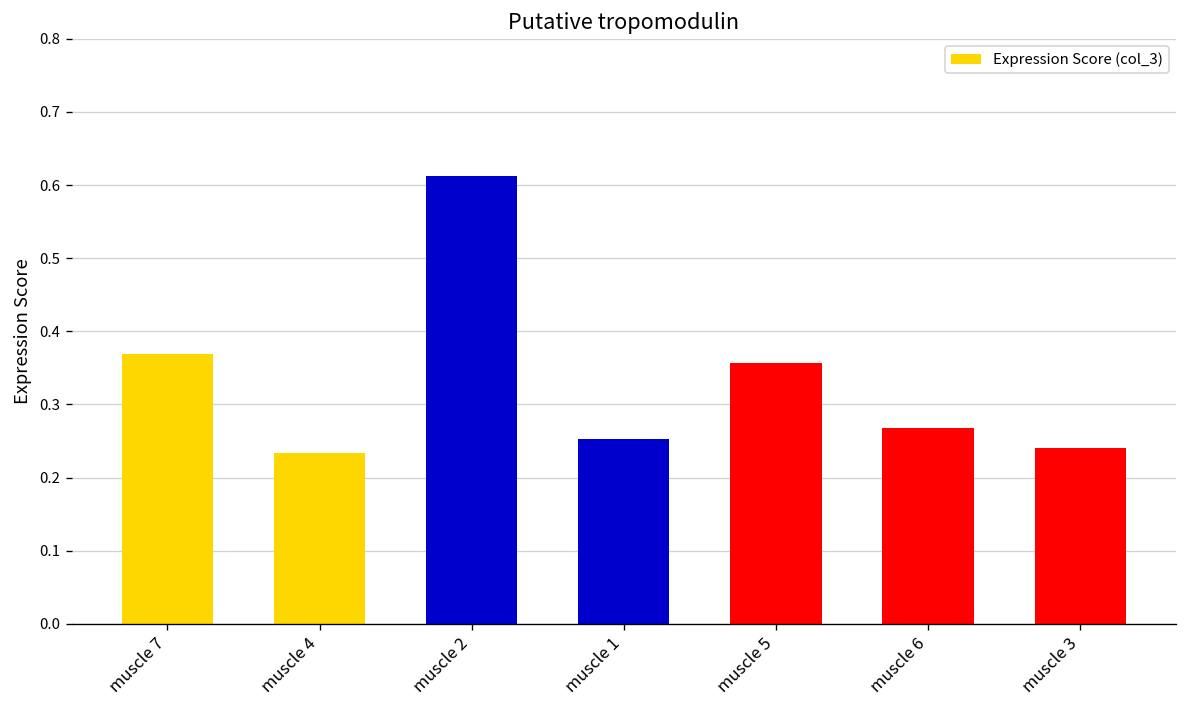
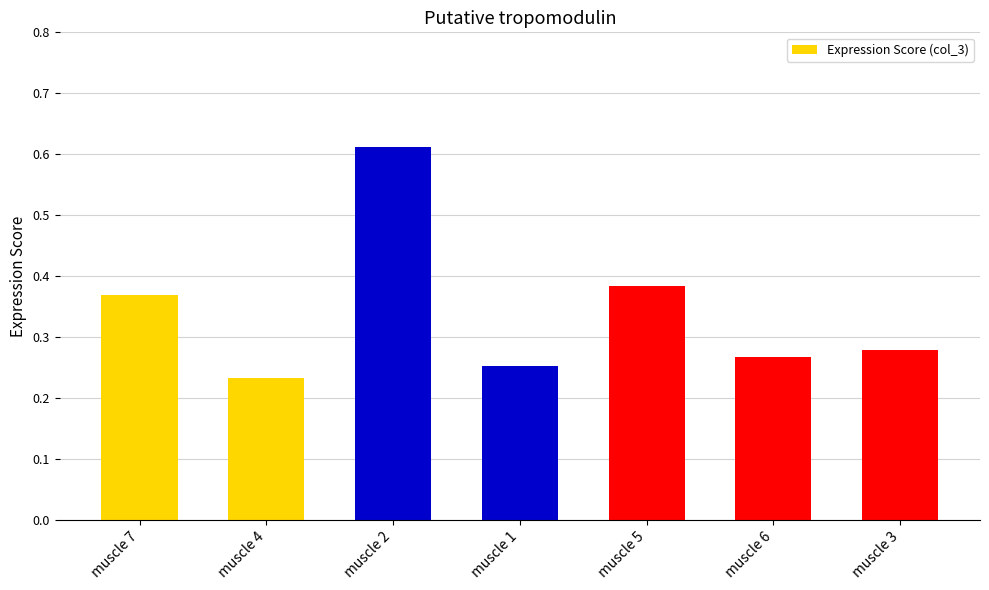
  {
    "muscle 7": 0.37,
    "muscle 4": 0.23,
    "muscle 2": 0.61,
    "muscle 1": 0.25,
-   "muscle 5": 0.36,
+   "muscle 5": 0.38,
    "muscle 6": 0.27,
-   "muscle 3": 0.24
+   "muscle 3": 0.28
  }
